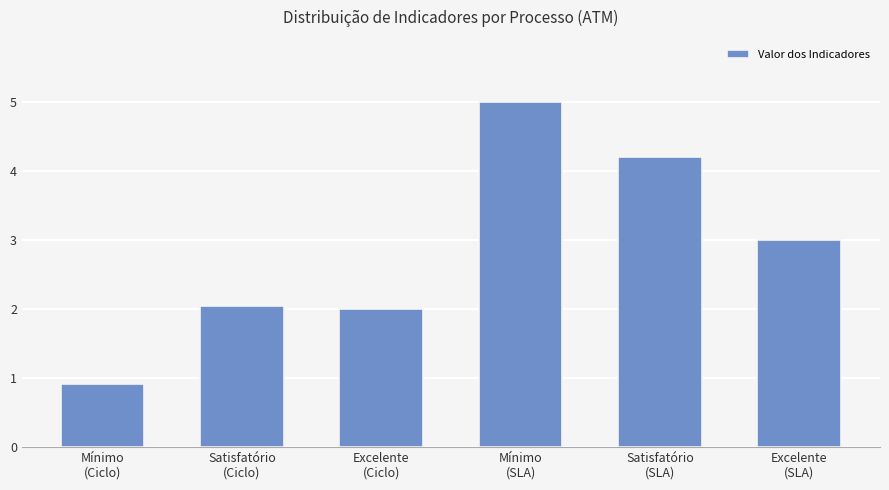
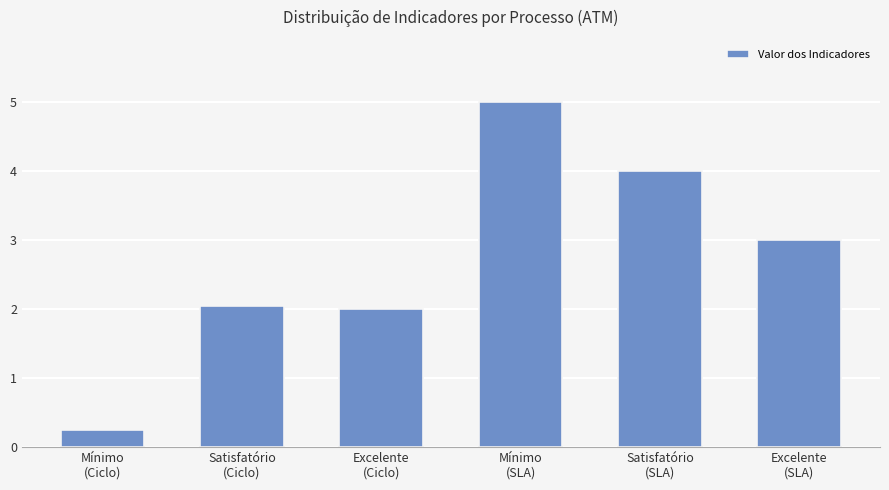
  {
-   "Mínimo (Ciclo)": 0.9,
+   "Mínimo (Ciclo)": 0.3,
    "Satisfatório (Ciclo)": 2.1,
    "Excelente (Ciclo)": 2.0,
    "Mínimo (SLA)": 5.0,
-   "Satisfatório (SLA)": 4.2,
+   "Satisfatório (SLA)": 4.0,
    "Excelente (SLA)": 3.0
  }
